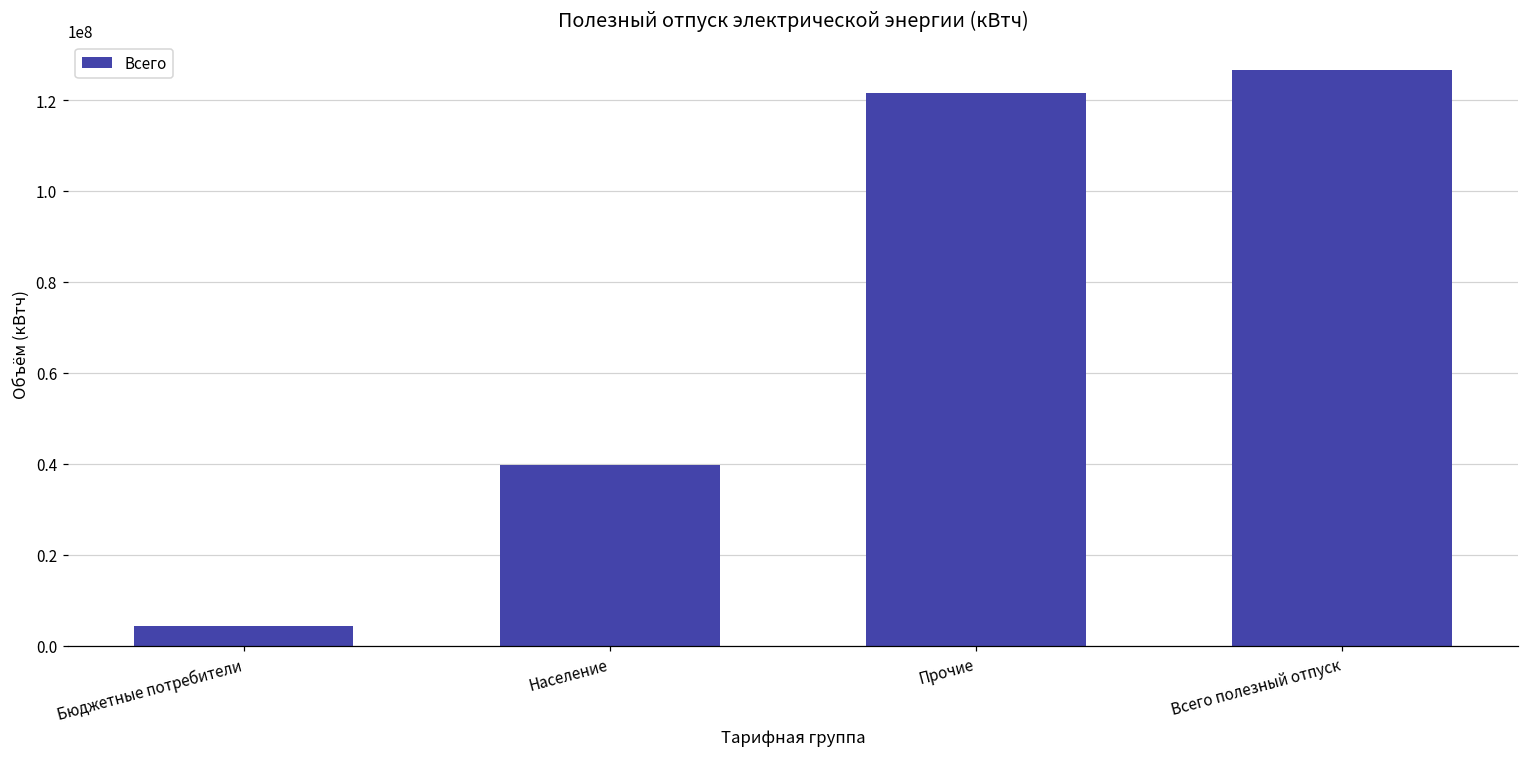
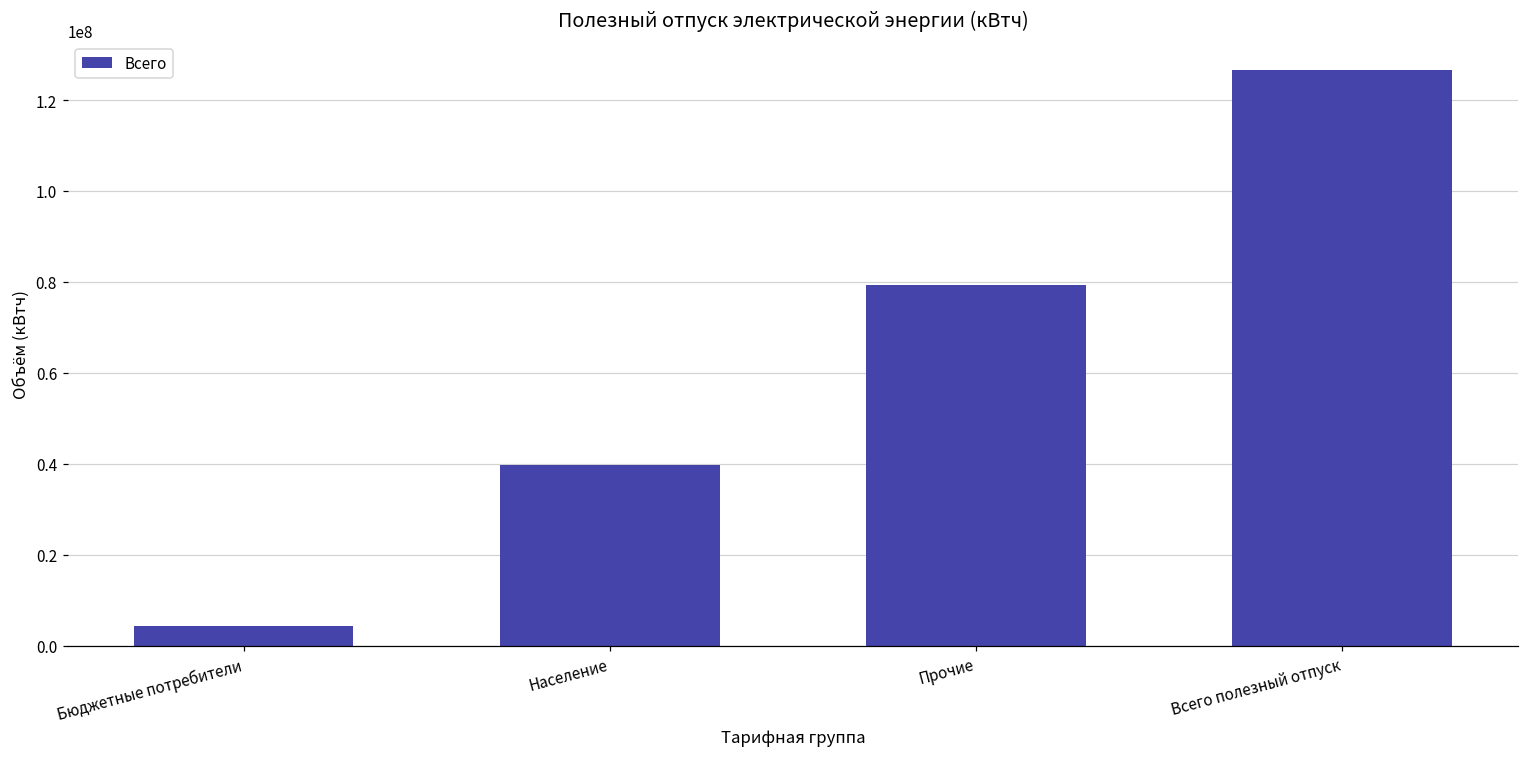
  {
    "Бюджетные потребители": 4000000,
    "Население": 40000000,
-   "Прочие": 122000000,
+   "Прочие": 79000000,
    "Всего полезный отпуск": 127000000
  }
